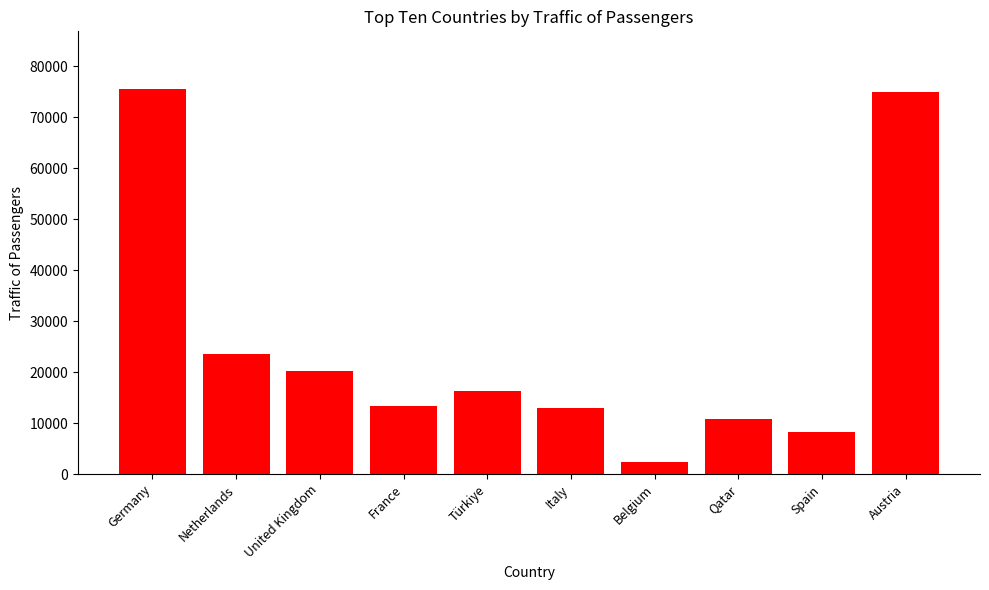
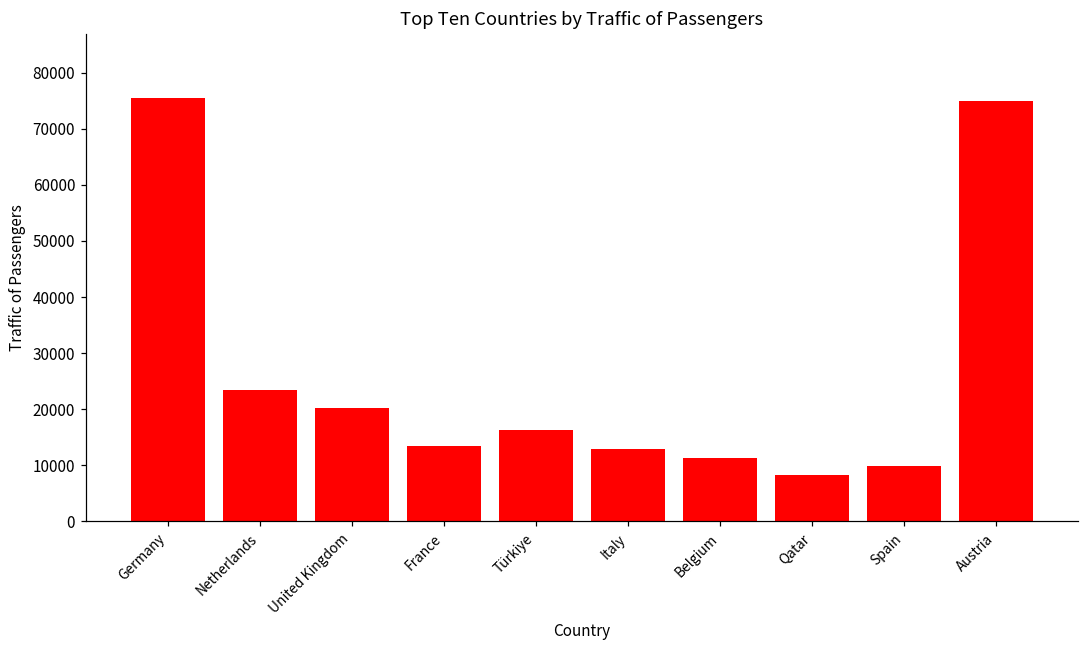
  {
    "Germany": 75000,
    "Netherlands": 23000,
    "United Kingdom": 20000,
    "France": 13000,
    "Türkiye": 16000,
    "Italy": 13000,
-   "Belgium": 2000,
-   "Qatar": 11000,
-   "Spain": 8000,
+   "Belgium": 11000,
+   "Qatar": 8000,
+   "Spain": 10000,
    "Austria": 75000
  }
